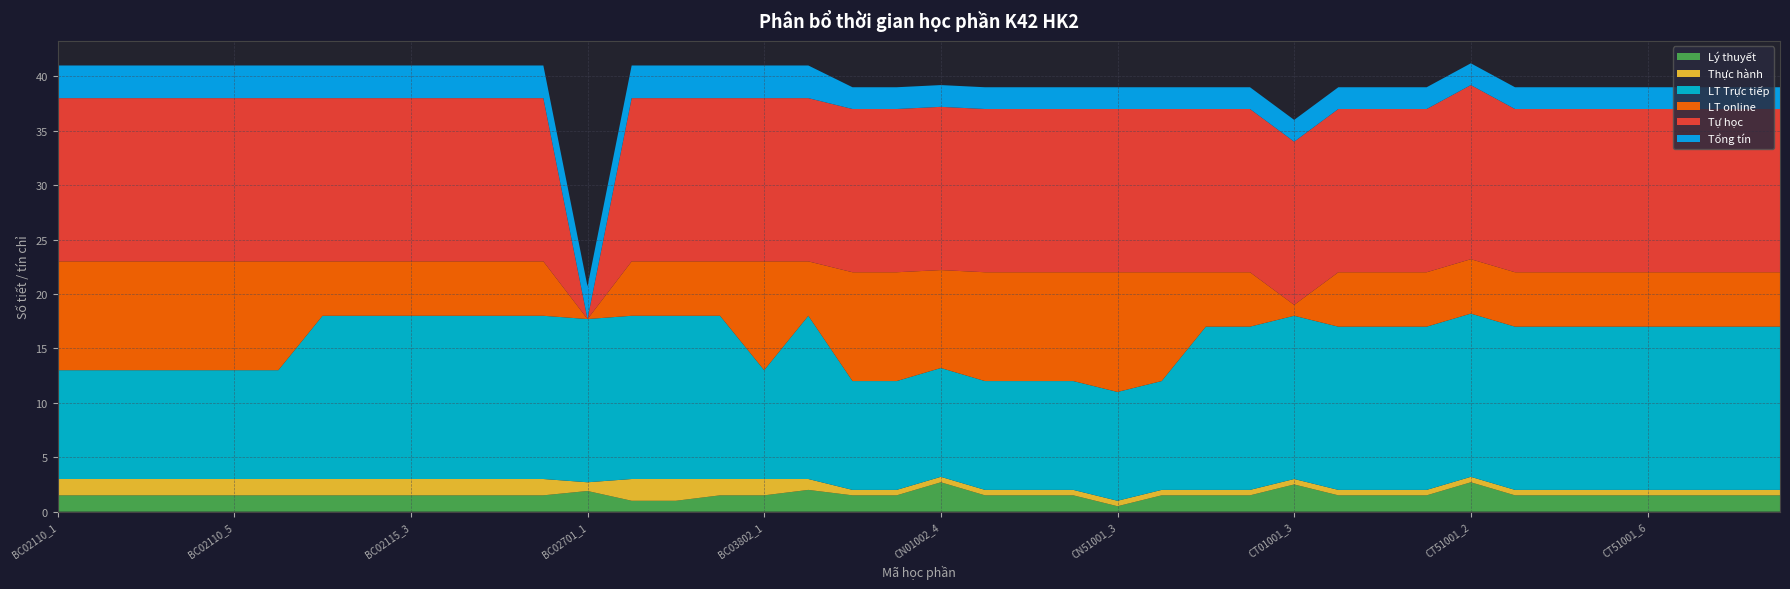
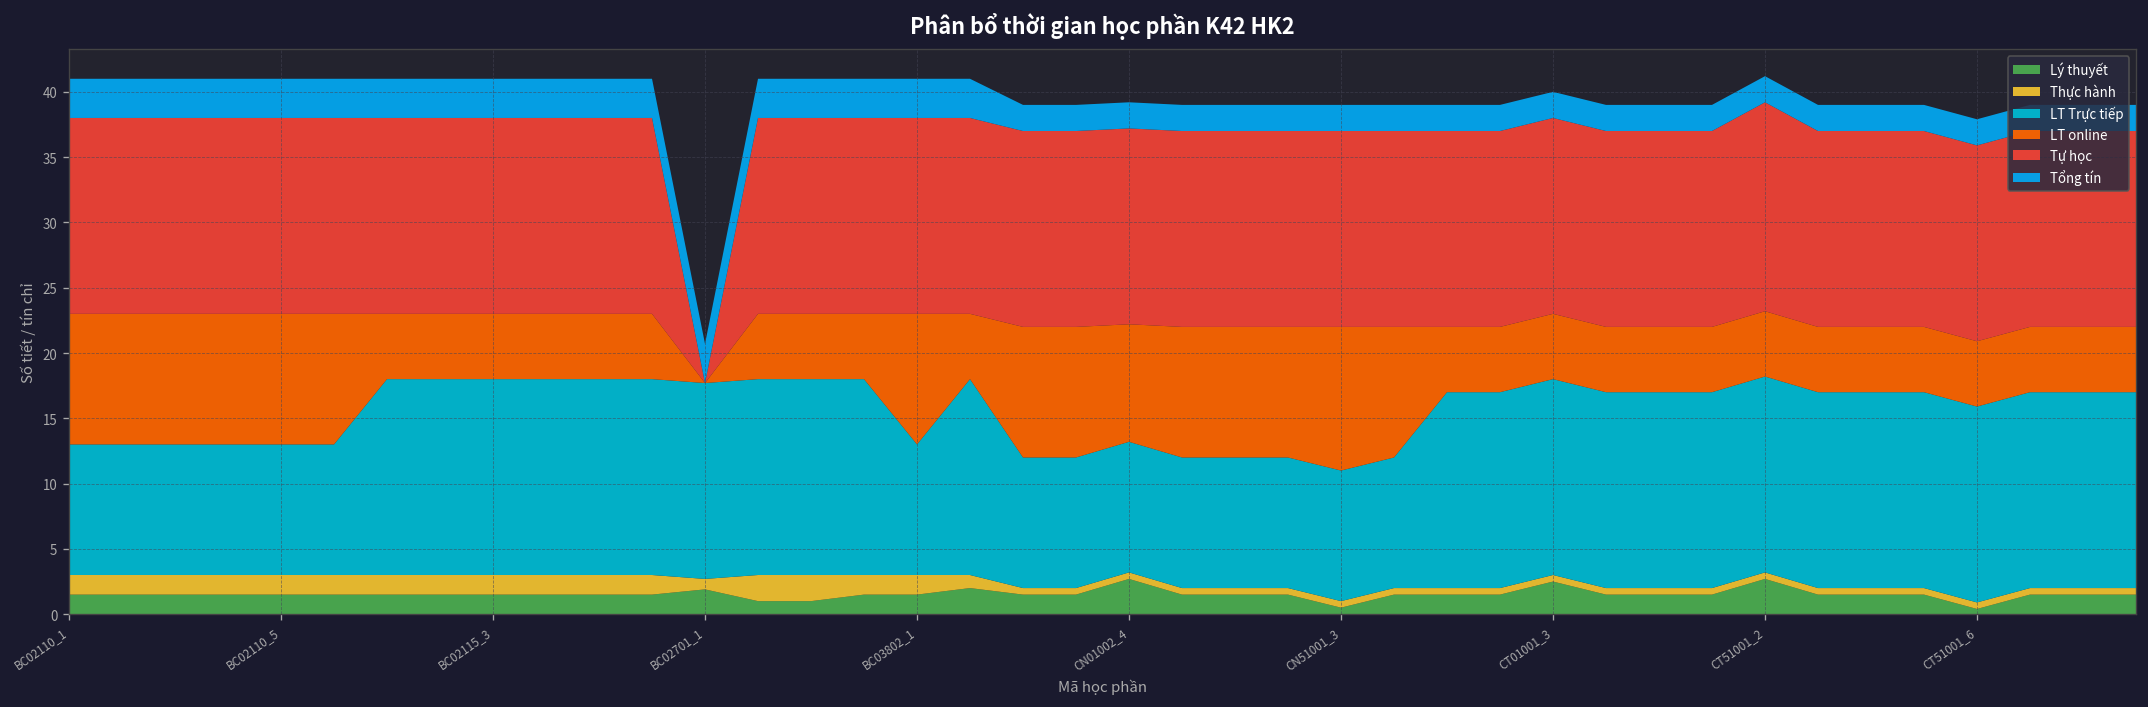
  {
    "Lý thuyết": {
      "BC02110_1": 1.5,
      "BC02110_5": 1.5,
      "BC02115_3": 1.5,
      "BC02701_1": 1.9,
      "BC03802_1": 1.5,
      "CN01002_4": 2.7,
      "CN51001_3": 0.5,
      "CT01001_3": 2.5,
      "CT51001_2": 2.7,
-     "CT51001_6": 1.5
+     "CT51001_6": 0.4
    },
    "Thực hành": {
      "BC02110_1": 1.5,
      "BC02110_5": 1.5,
      "BC02115_3": 1.5,
      "BC02701_1": 0.8,
      "BC03802_1": 1.5,
      "CN01002_4": 0.5,
      "CN51001_3": 0.5,
      "CT01001_3": 0.5,
      "CT51001_2": 0.5,
      "CT51001_6": 0.5
    },
    "LT online": {
      "BC02110_1": 10,
      "BC02110_5": 10,
      "BC02115_3": 5,
      "BC03802_1": 10,
      "CN01002_4": 9,
      "CN51001_3": 11,
-     "CT01001_3": 1,
+     "CT01001_3": 5,
      "CT51001_2": 5,
      "CT51001_6": 5
    },
    "Tự học": {
      "BC02110_1": 15.0,
      "BC02110_5": 15.0,
      "BC02115_3": 15.0,
      "BC03802_1": 15.0,
      "CN01002_4": 15.0,
      "CN51001_3": 15.0,
      "CT01001_3": 15.0,
      "CT51001_2": 16.0,
      "CT51001_6": 15.0
    }
  }
